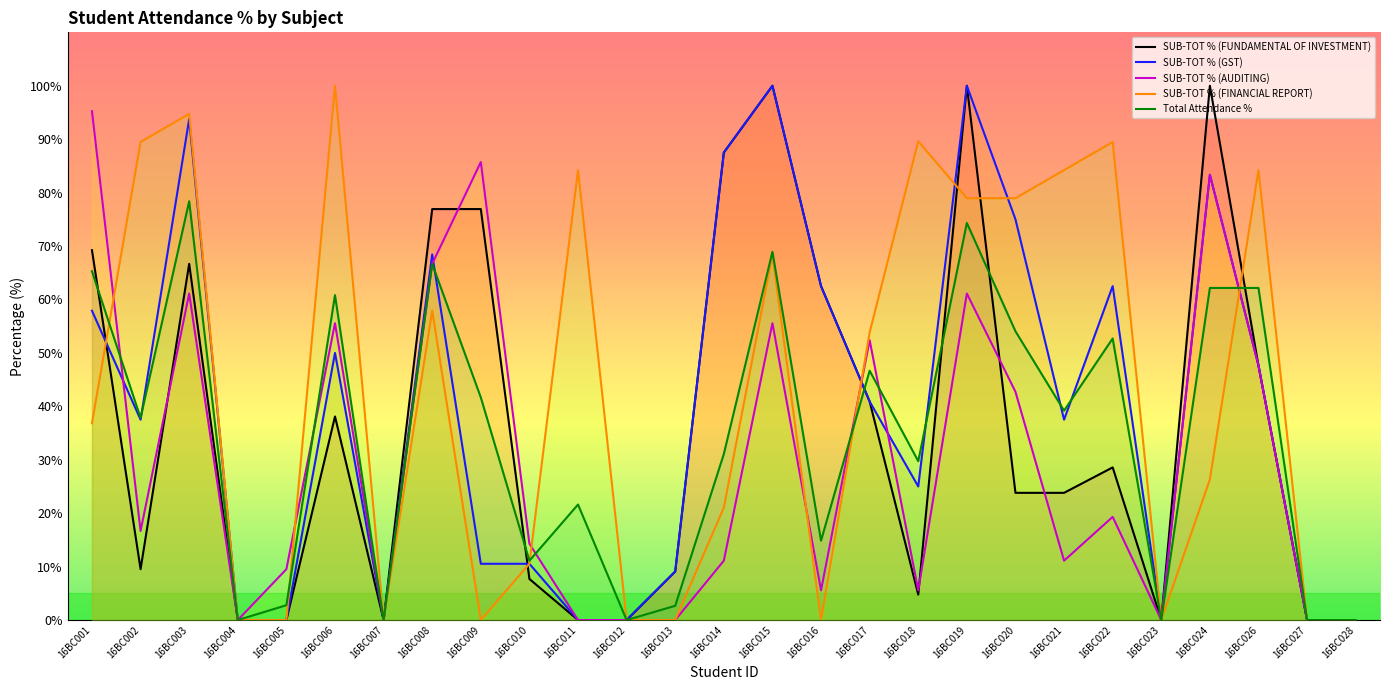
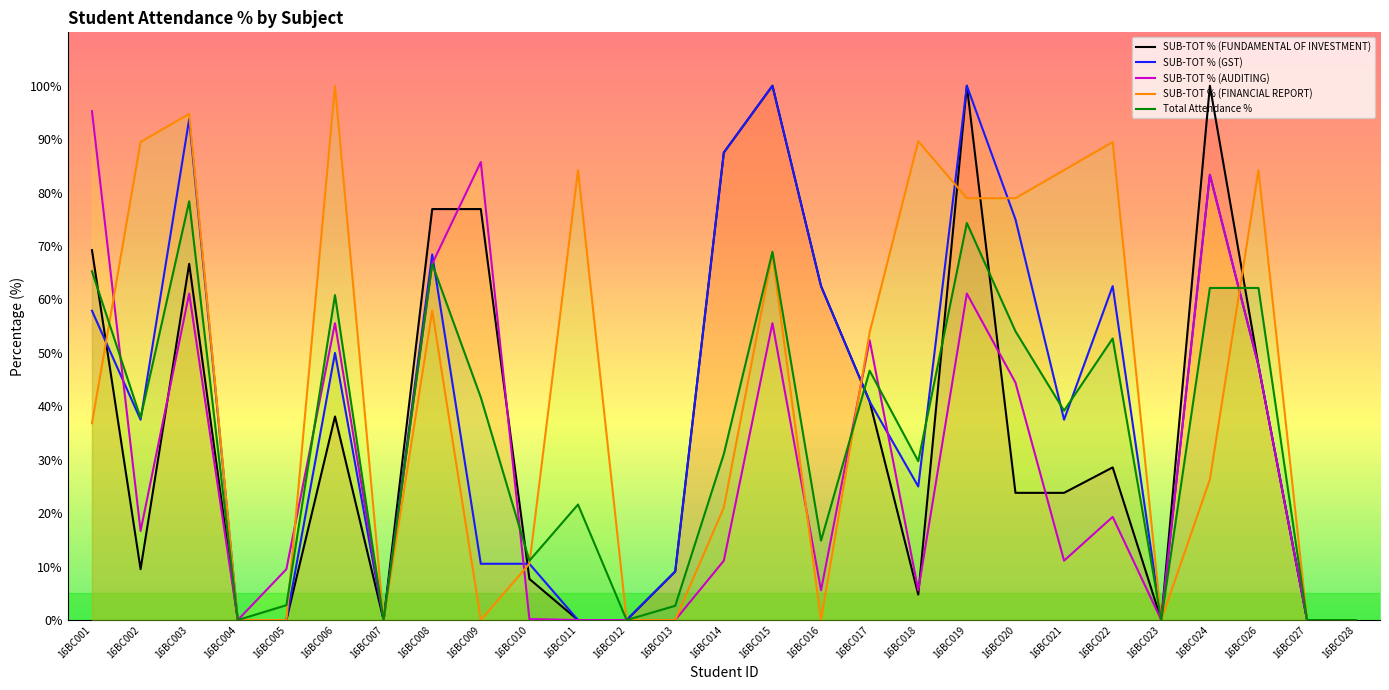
  {
    "SUB-TOT % (FUNDAMENTAL OF INVESTMENT)": {
      "16BC001": "69%",
      "16BC002": "10%",
      "16BC003": "67%",
      "16BC006": "38%",
      "16BC008": "77%",
      "16BC009": "77%",
      "16BC010": "8%",
      "16BC018": "5%",
      "16BC020": "24%",
      "16BC021": "24%",
      "16BC022": "29%"
    },
    "SUB-TOT % (GST)": {
      "16BC001": "58%",
      "16BC003": "94%",
      "16BC006": "50%",
      "16BC008": "68%",
      "16BC009": "11%",
      "16BC018": "25%",
      "16BC020": "75%",
      "16BC021": "38%",
      "16BC022": "63%"
    },
    "SUB-TOT % (AUDITING)": {
      "16BC001": "95%",
      "16BC002": "17%",
      "16BC003": "61%",
      "16BC005": "10%",
      "16BC006": "56%",
      "16BC009": "86%",
-     "16BC010": "14%",
+     "16BC010": "0%",
      "16BC014": "11%",
      "16BC015": "56%",
      "16BC016": "6%",
      "16BC017": "52%",
      "16BC018": "6%",
      "16BC019": "61%",
-     "16BC020": "43%",
+     "16BC020": "44%",
      "16BC021": "11%",
      "16BC022": "19%"
    },
    "SUB-TOT % (FINANCIAL REPORT)": {
      "16BC001": "37%",
      "16BC002": "89%",
      "16BC003": "95%",
      "16BC006": "100%",
      "16BC008": "58%",
      "16BC009": "0%",
      "16BC011": "84%",
      "16BC014": "21%",
      "16BC015": "68%",
      "16BC016": "0%",
      "16BC017": "54%",
      "16BC018": "90%",
      "16BC019": "79%",
      "16BC020": "79%",
      "16BC021": "84%",
      "16BC022": "89%",
      "16BC024": "26%",
      "16BC026": "84%"
    },
    "Total Attendance %": {
      "16BC001": "65%",
      "16BC003": "78%",
      "16BC005": "3%",
      "16BC006": "61%",
      "16BC009": "42%",
      "16BC010": "11%",
      "16BC011": "22%",
      "16BC013": "3%",
      "16BC014": "31%",
      "16BC015": "69%",
      "16BC016": "15%",
      "16BC017": "47%",
      "16BC018": "30%",
      "16BC019": "74%",
      "16BC020": "54%",
      "16BC021": "39%",
      "16BC022": "53%",
      "16BC024": "62%",
      "16BC026": "62%"
    }
  }
